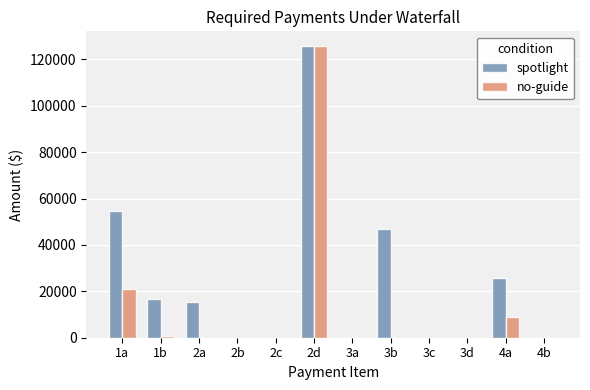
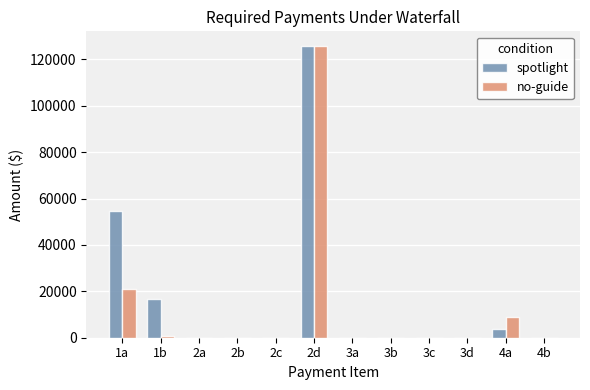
  {
    "spotlight": {
      "1a": 55000,
      "1b": 17000,
-     "2a": 16000,
+     "2a": 0,
      "2b": 0,
      "2c": 0,
      "2d": 126000,
      "3a": 0,
-     "3b": 47000,
+     "3b": 0,
      "3c": 0,
      "3d": 0,
-     "4a": 26000,
+     "4a": 4000,
      "4b": 0
    },
    "no-guide": {
      "1a": 21000,
      "2a": 0,
      "2b": 0,
      "2c": 0,
      "2d": 126000,
      "3a": 0,
      "3b": 0,
      "3c": 0,
      "3d": 0,
      "4a": 9000,
      "4b": 0
    }
  }
